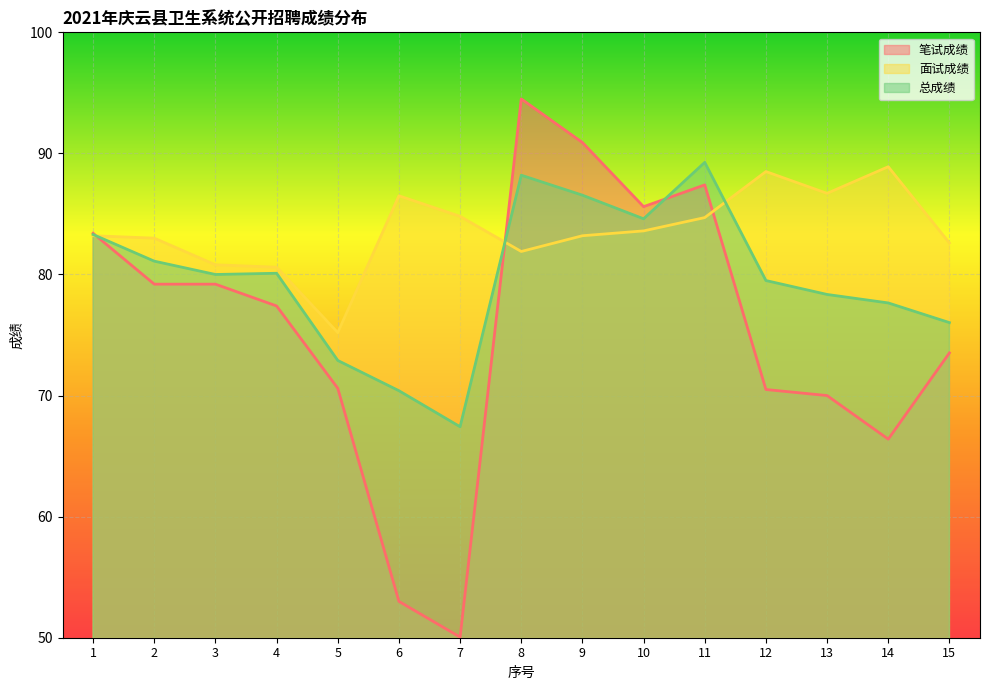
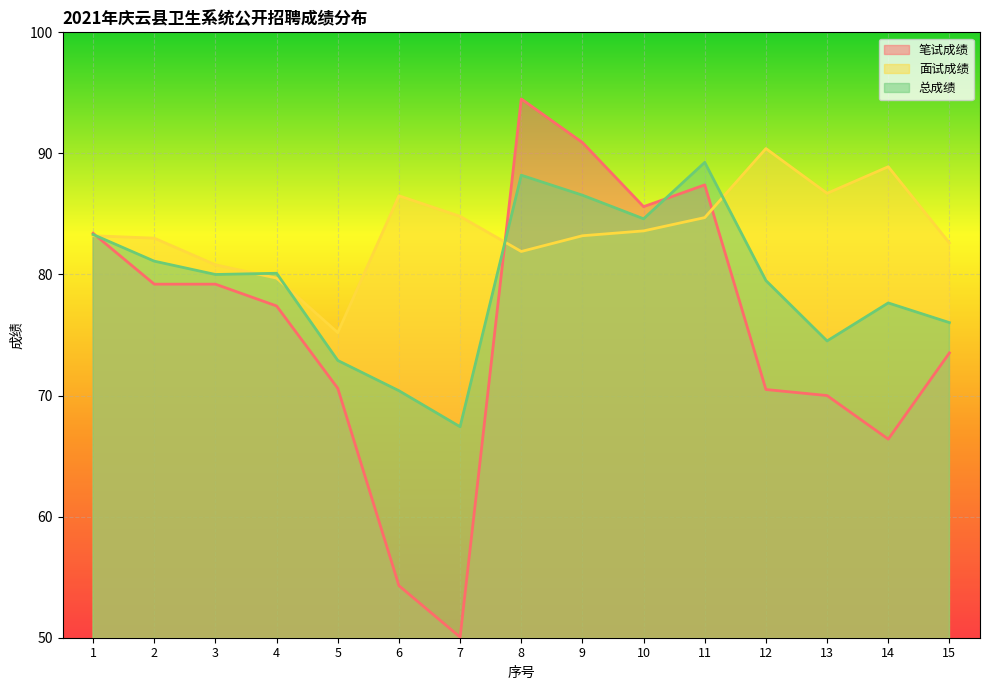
  {
    "笔试成绩": {
      "2": 79.2,
      "3": 79.2,
      "4": 77.4,
      "5": 70.6,
-     "6": 53.0,
+     "6": 54.3,
      "7": 50.1,
      "8": 94.5,
      "9": 90.9,
      "10": 85.6,
      "11": 87.4,
      "12": 70.5,
      "13": 70.0,
      "14": 66.4,
      "15": 73.5
    },
    "面试成绩": {
      "2": 83.0,
      "3": 80.8,
-     "4": 80.6,
+     "4": 79.7,
      "5": 75.2,
      "6": 86.5,
      "7": 84.8,
      "8": 81.9,
      "9": 83.2,
      "10": 83.6,
      "11": 84.7,
-     "12": 88.5,
+     "12": 90.4,
      "13": 86.7,
      "14": 88.9,
      "15": 82.6
    },
    "总成绩": {
      "2": 81.1,
      "3": 80.0,
      "4": 80.1,
      "5": 72.9,
      "6": 70.4,
      "7": 67.4,
      "8": 88.2,
      "9": 86.6,
      "10": 84.6,
      "11": 89.3,
      "12": 79.5,
-     "13": 78.4,
+     "13": 74.5,
      "14": 77.7,
      "15": 76.0
    }
  }
